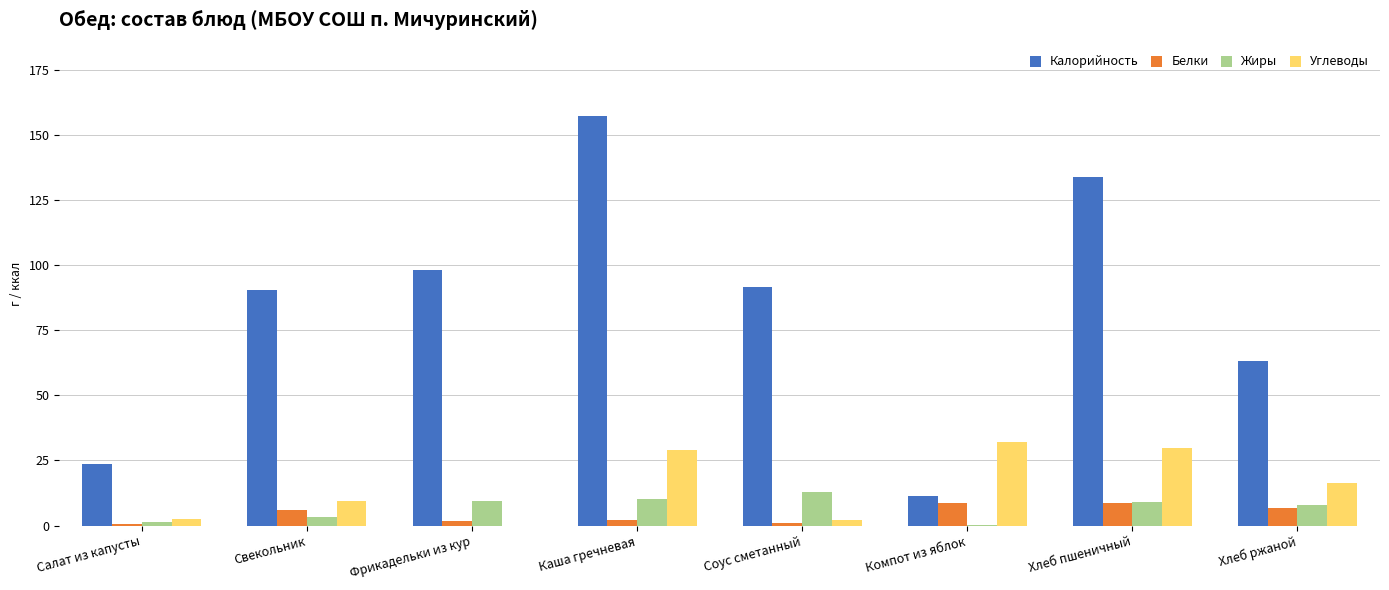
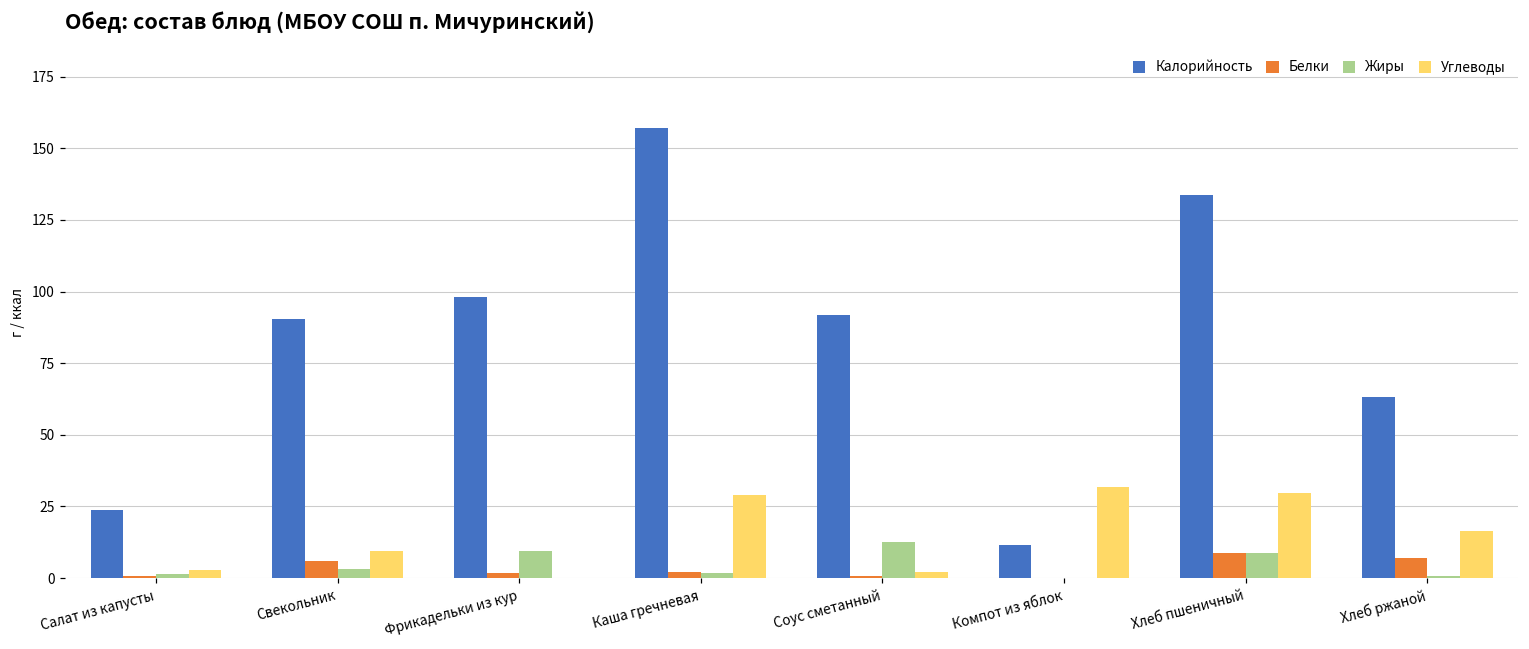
  {
    "Калорийность": {
      "Салат из капусты": 24,
      "Свекольник": 90,
      "Фрикадельки из кур": 98,
      "Каша гречневая": 157,
      "Соус сметанный": 92,
      "Компот из яблок": 11,
      "Хлеб пшеничный": 134,
      "Хлеб ржаной": 63
    },
    "Белки": {
      "Свекольник": 6,
      "Фрикадельки из кур": 2,
      "Каша гречневая": 2,
-     "Компот из яблок": 9,
+     "Компот из яблок": 0,
      "Хлеб пшеничный": 9,
      "Хлеб ржаной": 7
    },
    "Жиры": {
      "Салат из капусты": 1,
      "Свекольник": 3,
      "Фрикадельки из кур": 9,
-     "Каша гречневая": 10,
+     "Каша гречневая": 2,
      "Соус сметанный": 13,
      "Хлеб пшеничный": 9,
-     "Хлеб ржаной": 8
+     "Хлеб ржаной": 1
    },
    "Углеводы": {
      "Салат из капусты": 3,
      "Свекольник": 10,
      "Фрикадельки из кур": 0,
      "Каша гречневая": 29,
      "Соус сметанный": 2,
      "Компот из яблок": 32,
      "Хлеб пшеничный": 30,
      "Хлеб ржаной": 16
    }
  }
